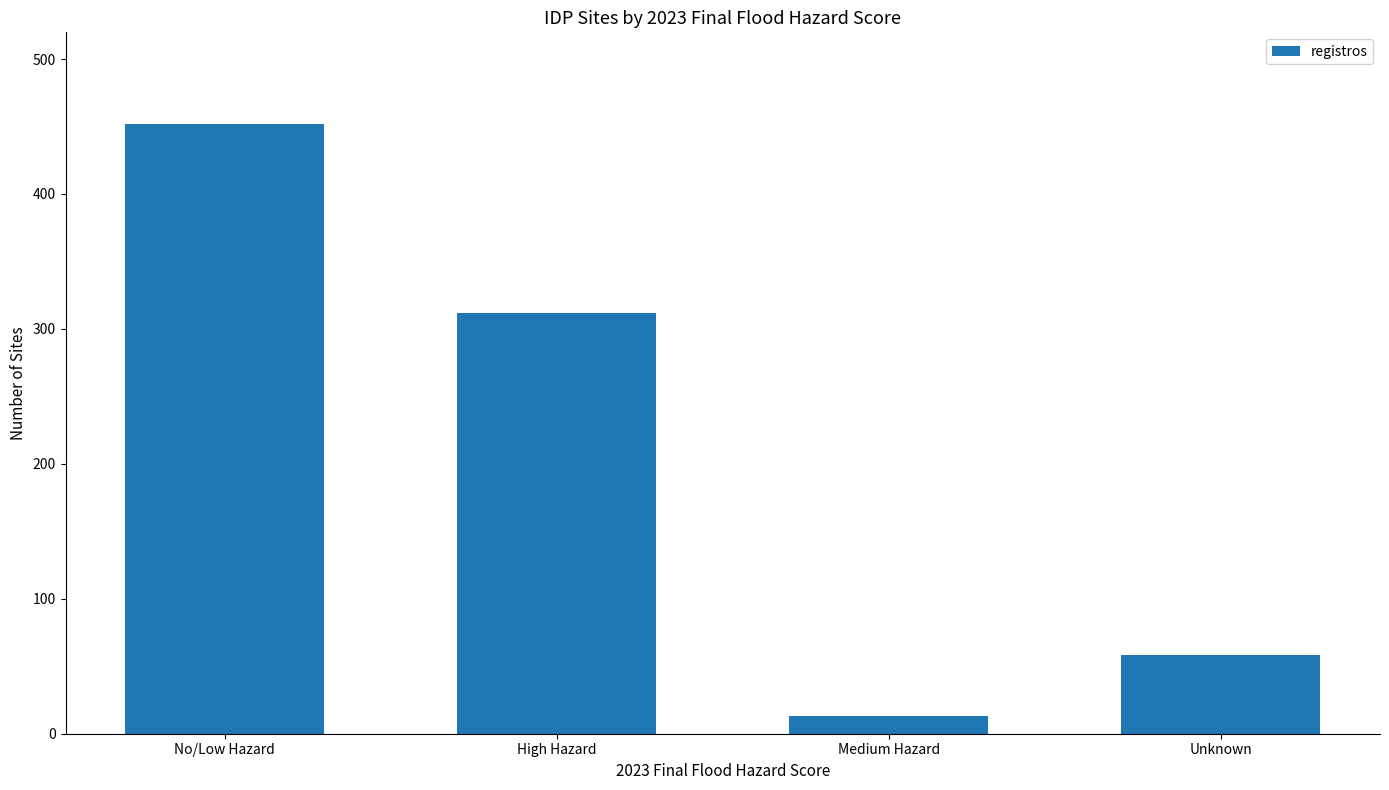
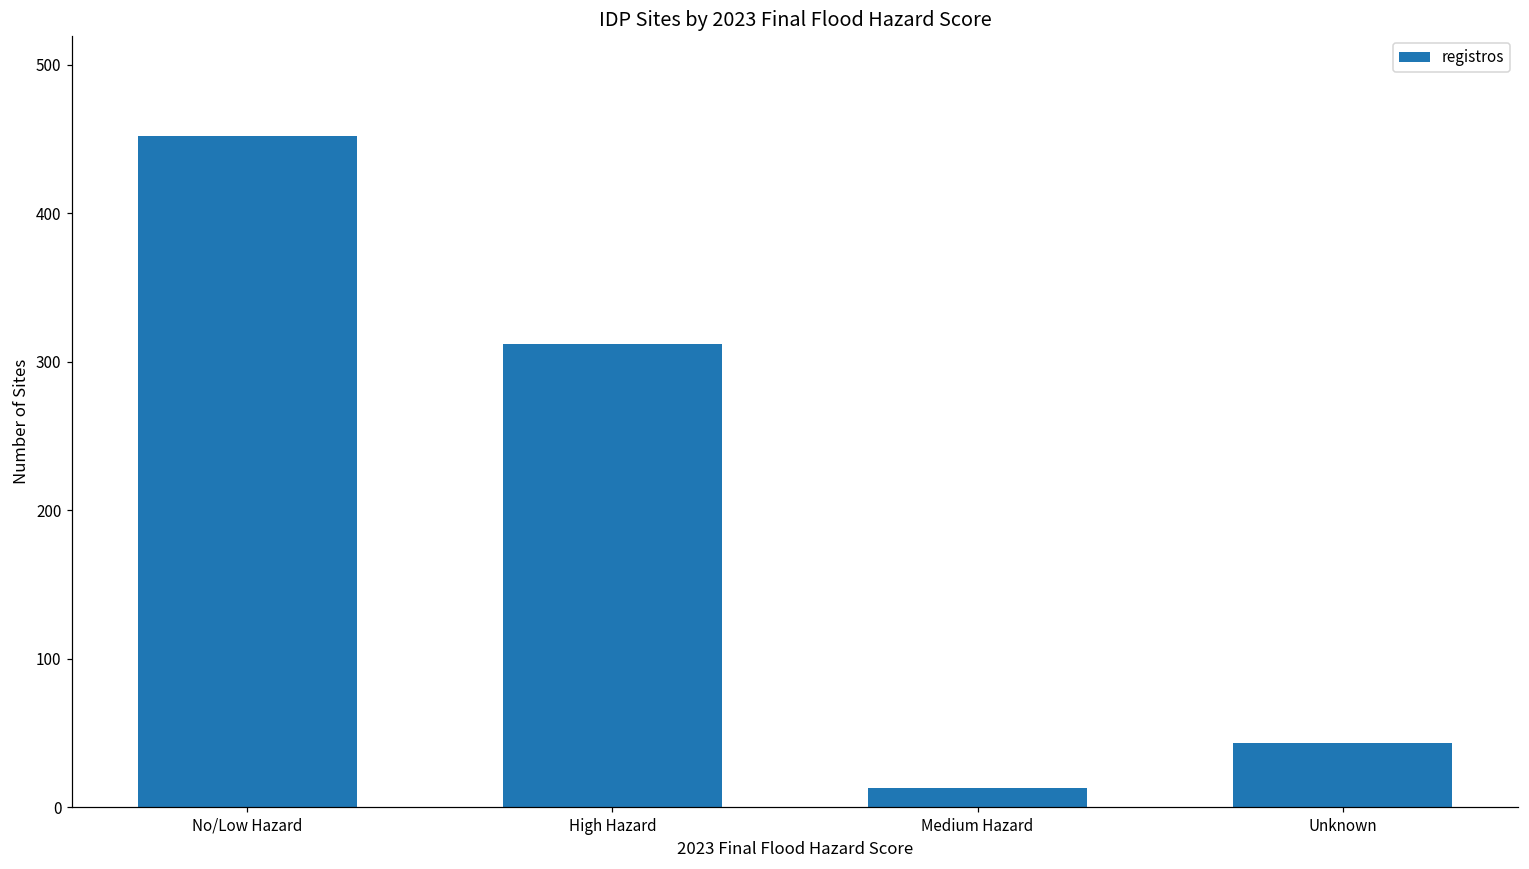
  {
    "No/Low Hazard": 452,
    "High Hazard": 312,
    "Medium Hazard": 13,
-   "Unknown": 58
+   "Unknown": 43
  }
